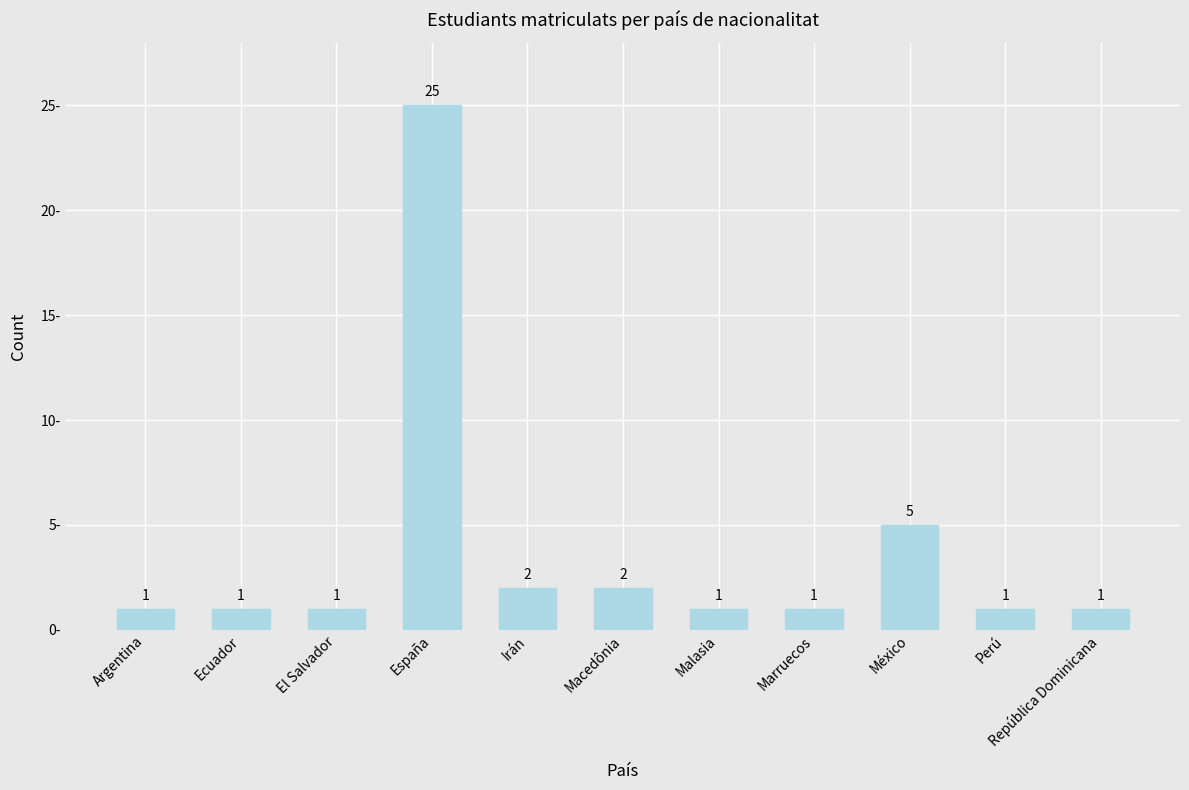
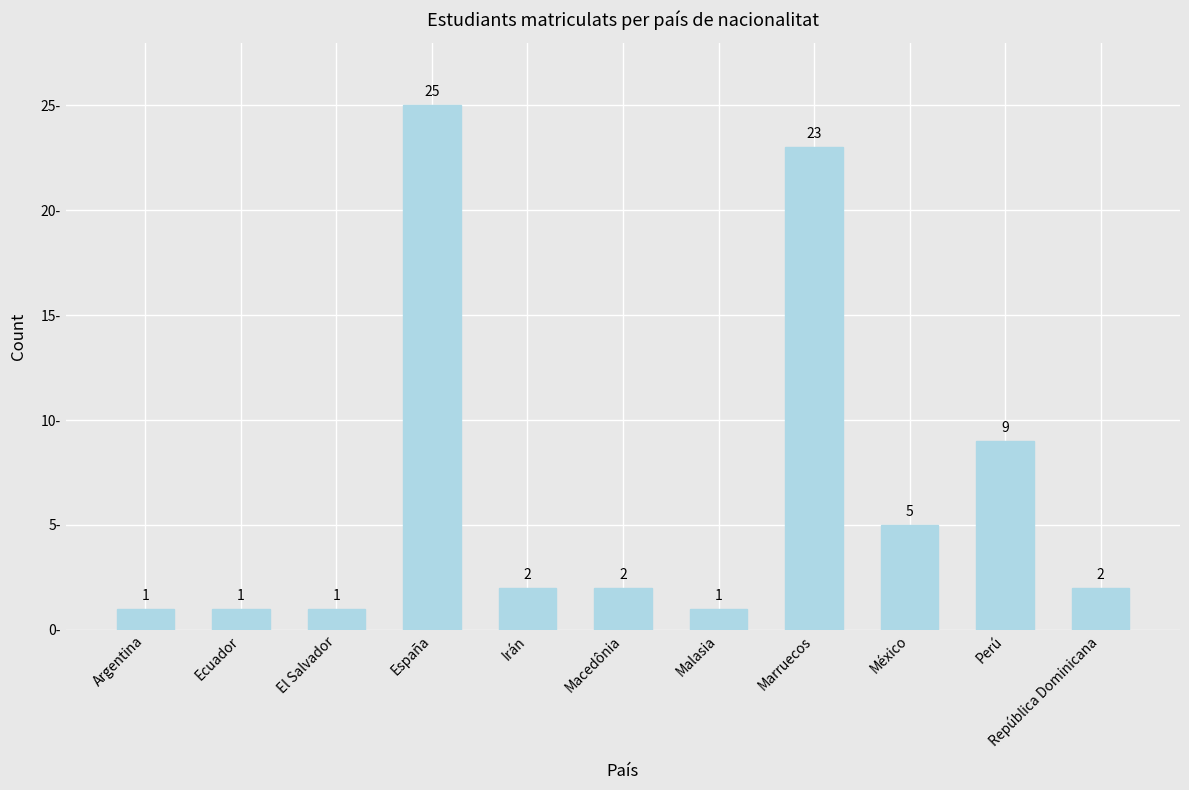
  {
    "Argentina": 1,
    "Ecuador": 1,
    "El Salvador": 1,
    "España": 25,
    "Irán": 2,
    "Macedônia": 2,
    "Malasia": 1,
-   "Marruecos": 1,
+   "Marruecos": 23,
    "México": 5,
-   "Perú": 1,
-   "República Dominicana": 1
+   "Perú": 9,
+   "República Dominicana": 2
  }
